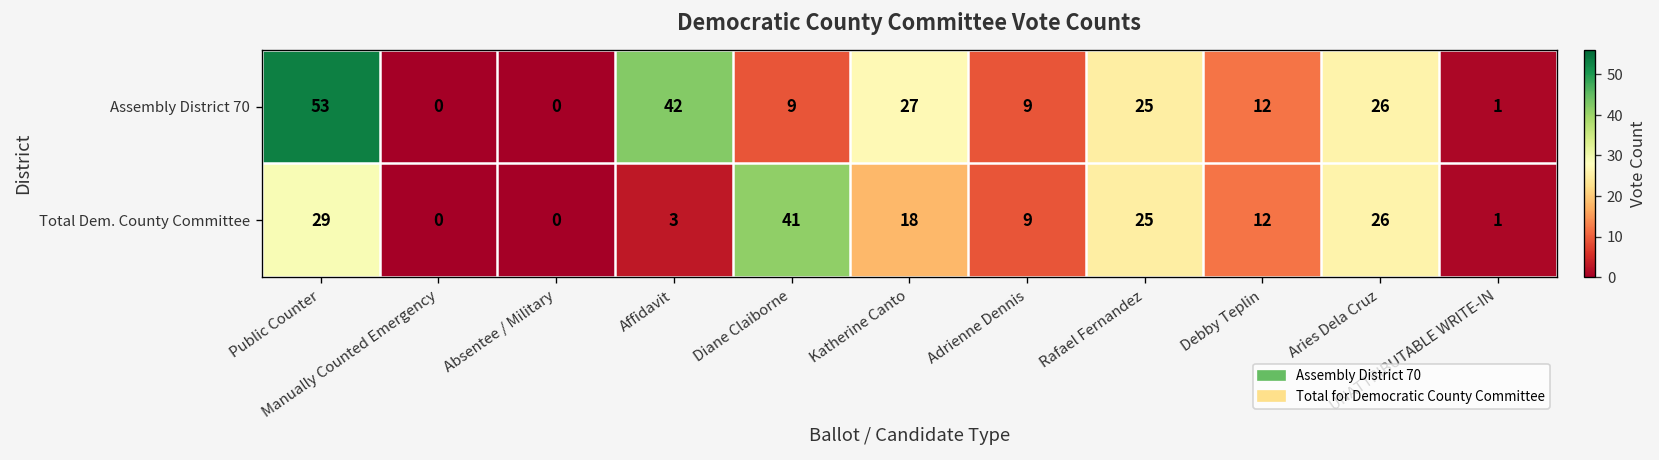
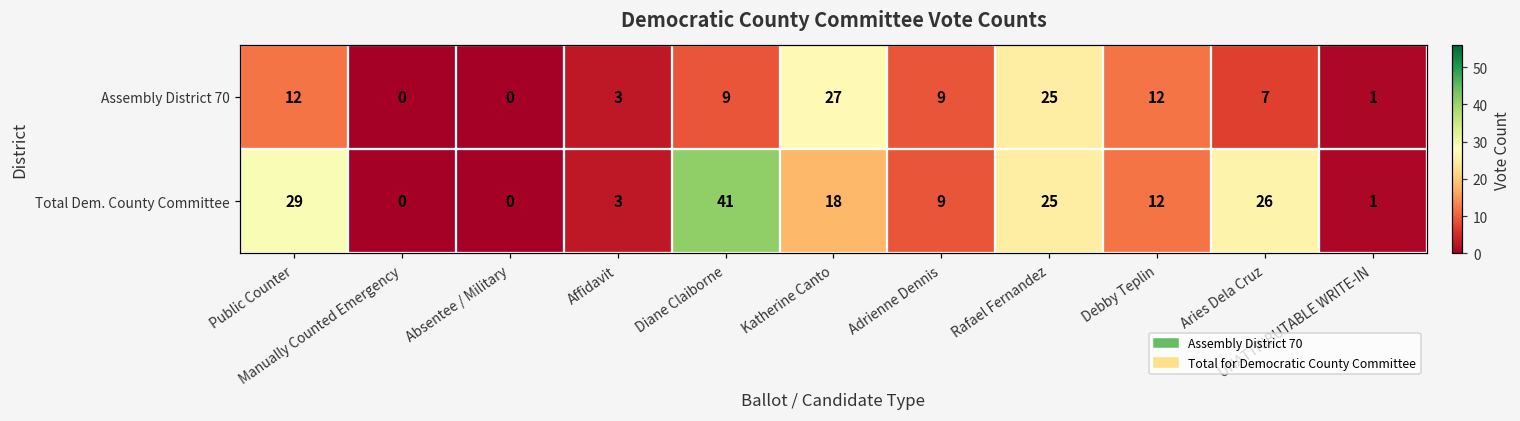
  {
    "Assembly District 70": {
-     "Public Counter": 53,
+     "Public Counter": 12,
      "Manually Counted Emergency": 0,
      "Absentee / Military": 0,
-     "Affidavit": 42,
+     "Affidavit": 3,
      "Diane Claiborne": 9,
      "Katherine Canto": 27,
      "Adrienne Dennis": 9,
      "Rafael Fernandez": 25,
      "Debby Teplin": 12,
-     "Aries Dela Cruz": 26,
+     "Aries Dela Cruz": 7,
      "UNATTRIBUTABLE WRITE-IN": 1
    },
    "Total Dem. County Committee": {
      "Public Counter": 29,
      "Manually Counted Emergency": 0,
      "Absentee / Military": 0,
      "Affidavit": 3,
      "Diane Claiborne": 41,
      "Katherine Canto": 18,
      "Adrienne Dennis": 9,
      "Rafael Fernandez": 25,
      "Debby Teplin": 12,
      "Aries Dela Cruz": 26,
      "UNATTRIBUTABLE WRITE-IN": 1
    }
  }
